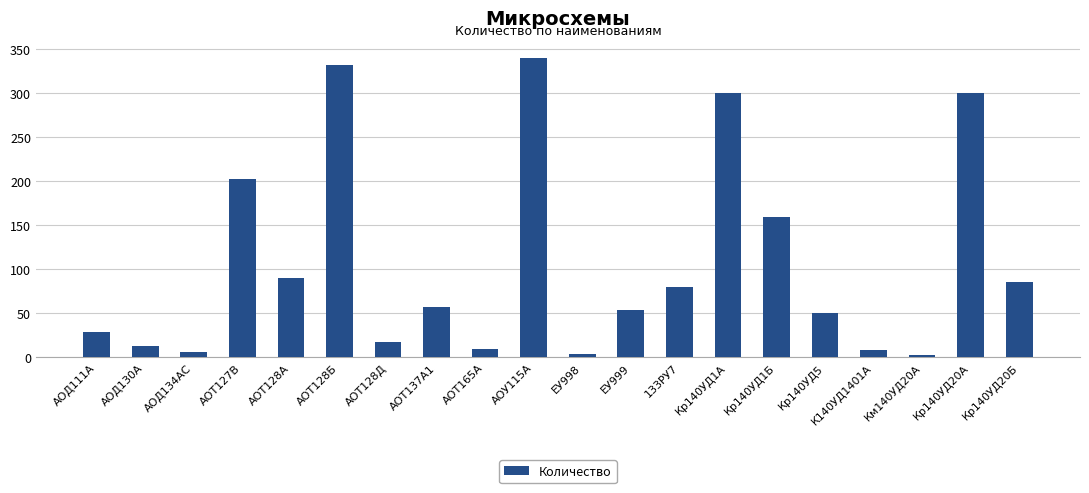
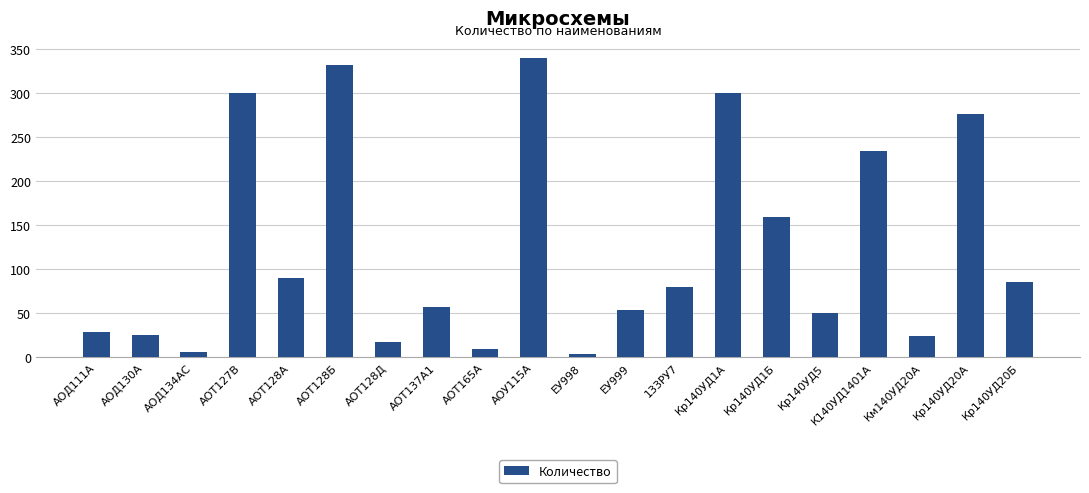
  {
    "АОД111А": 30,
-   "АОД130А": 10,
+   "АОД130А": 30,
    "АОД134АС": 10,
-   "АОТ127В": 200,
+   "АОТ127В": 300,
    "АОТ128А": 90,
    "АОТ128Б": 330,
    "АОТ128Д": 20,
    "АОТ137А1": 60,
    "АОТ165А": 10,
    "АОУ115А": 340,
    "ЕУ998": 0,
    "ЕУ999": 50,
    "133РУ7": 80,
    "Кр140УД1А": 300,
    "Кр140УД1Б": 160,
    "Кр140УД5": 50,
-   "К140УД1401А": 10,
-   "Км140УД20А": 0,
-   "Кр140УД20А": 300,
+   "К140УД1401А": 230,
+   "Км140УД20А": 20,
+   "Кр140УД20А": 280,
    "Кр140УД20Б": 90
  }
